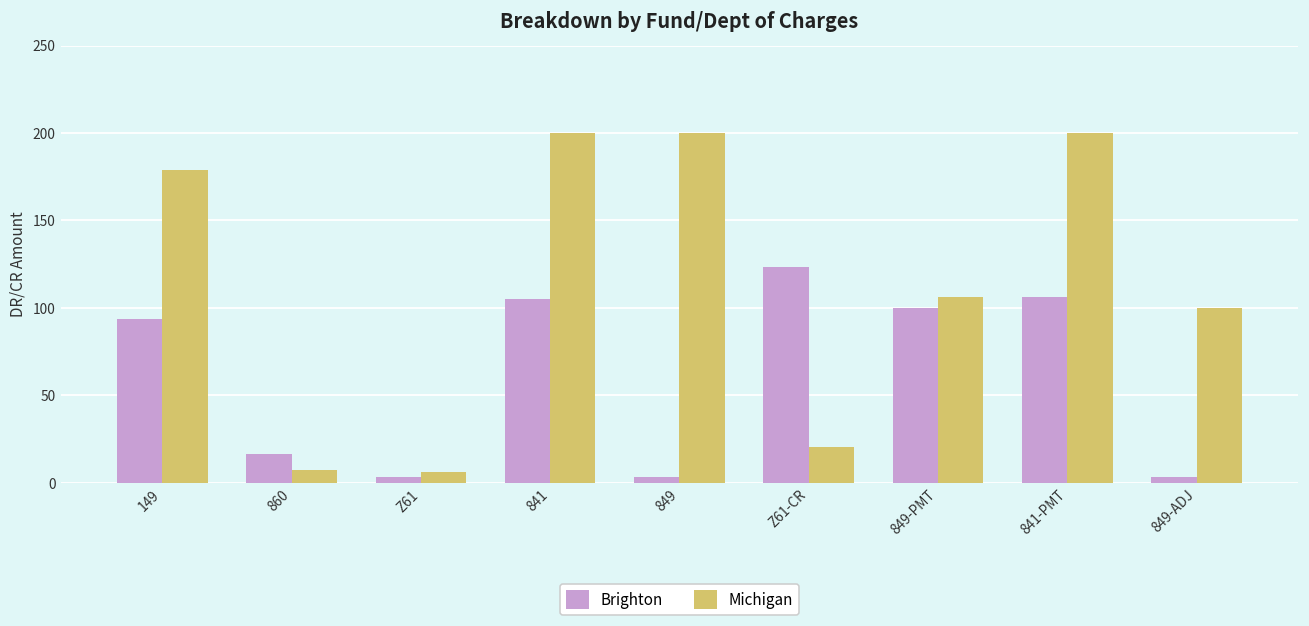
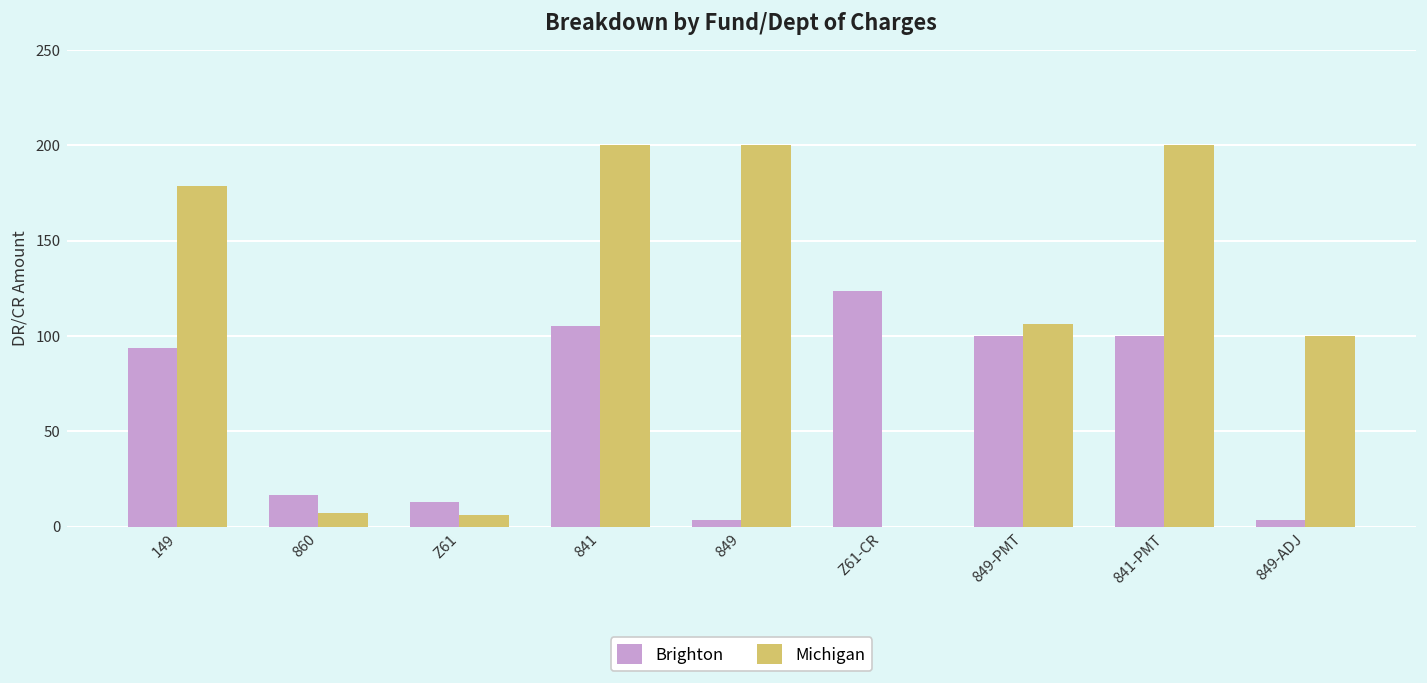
  {
    "Brighton": {
      "149": 94,
      "860": 17,
-     "Z61": 3,
+     "Z61": 13,
      "841": 105,
      "849": 4,
      "Z61-CR": 124,
      "849-PMT": 100,
-     "841-PMT": 106,
+     "841-PMT": 100,
      "849-ADJ": 3
    },
    "Michigan": {
      "149": 179,
      "860": 7,
      "Z61": 6,
      "841": 200,
      "849": 200,
-     "Z61-CR": 21,
+     "Z61-CR": 0,
      "849-PMT": 106,
      "841-PMT": 200,
      "849-ADJ": 100
    }
  }
